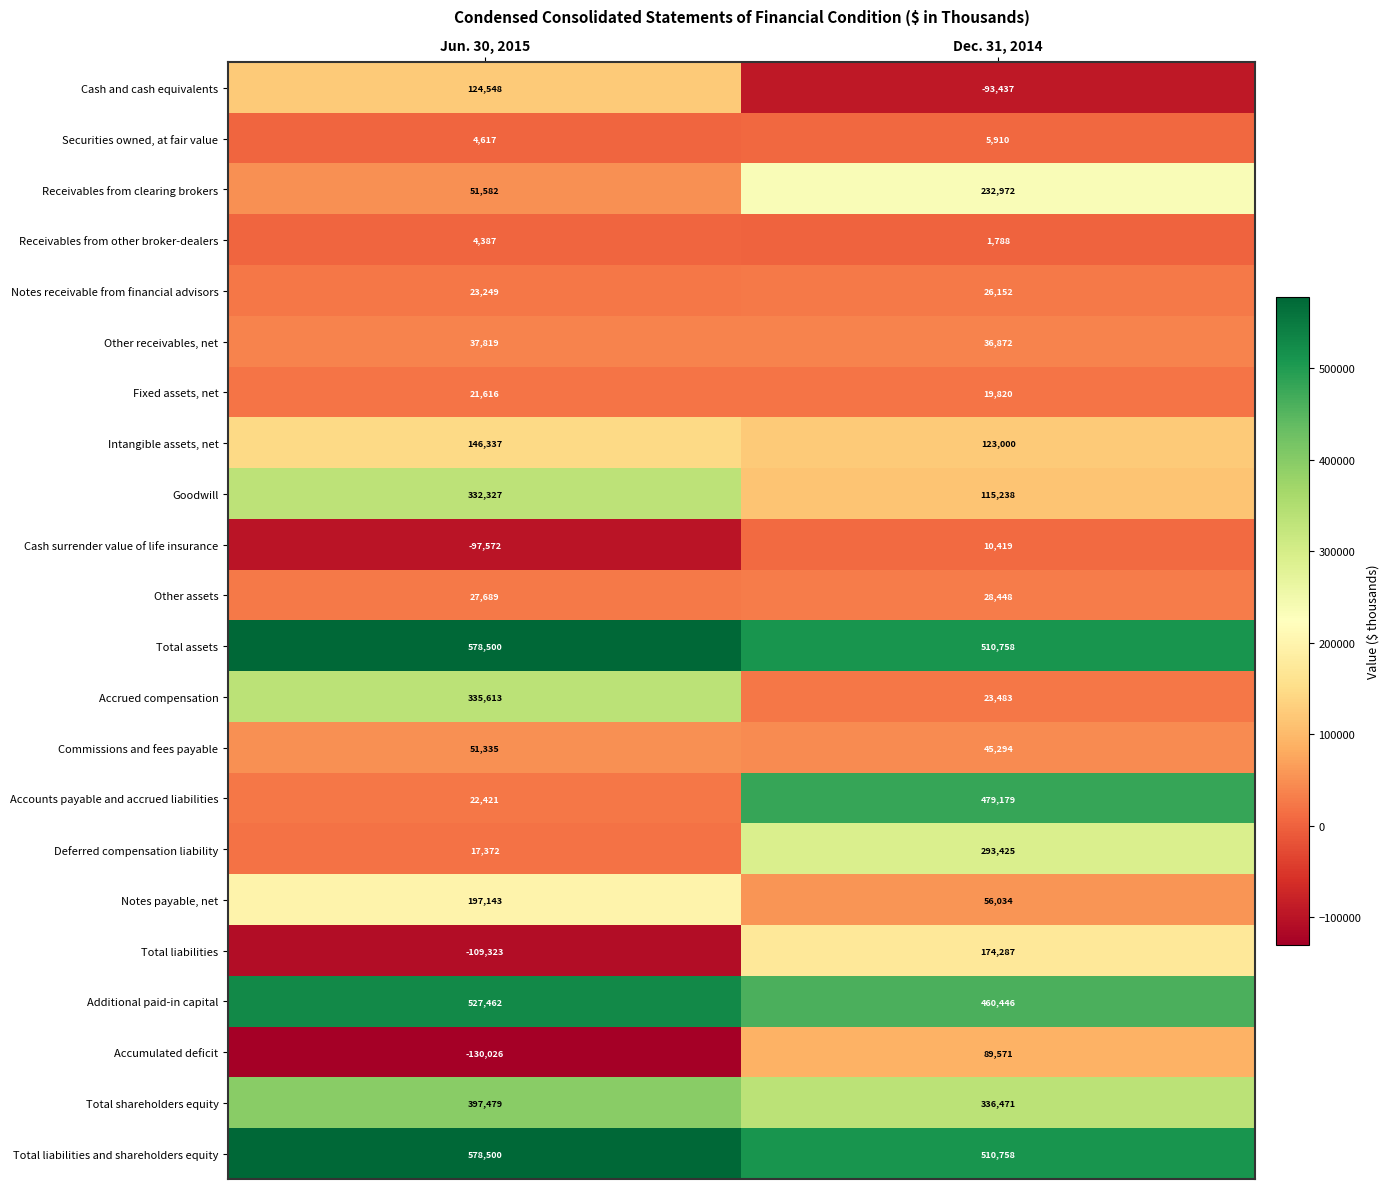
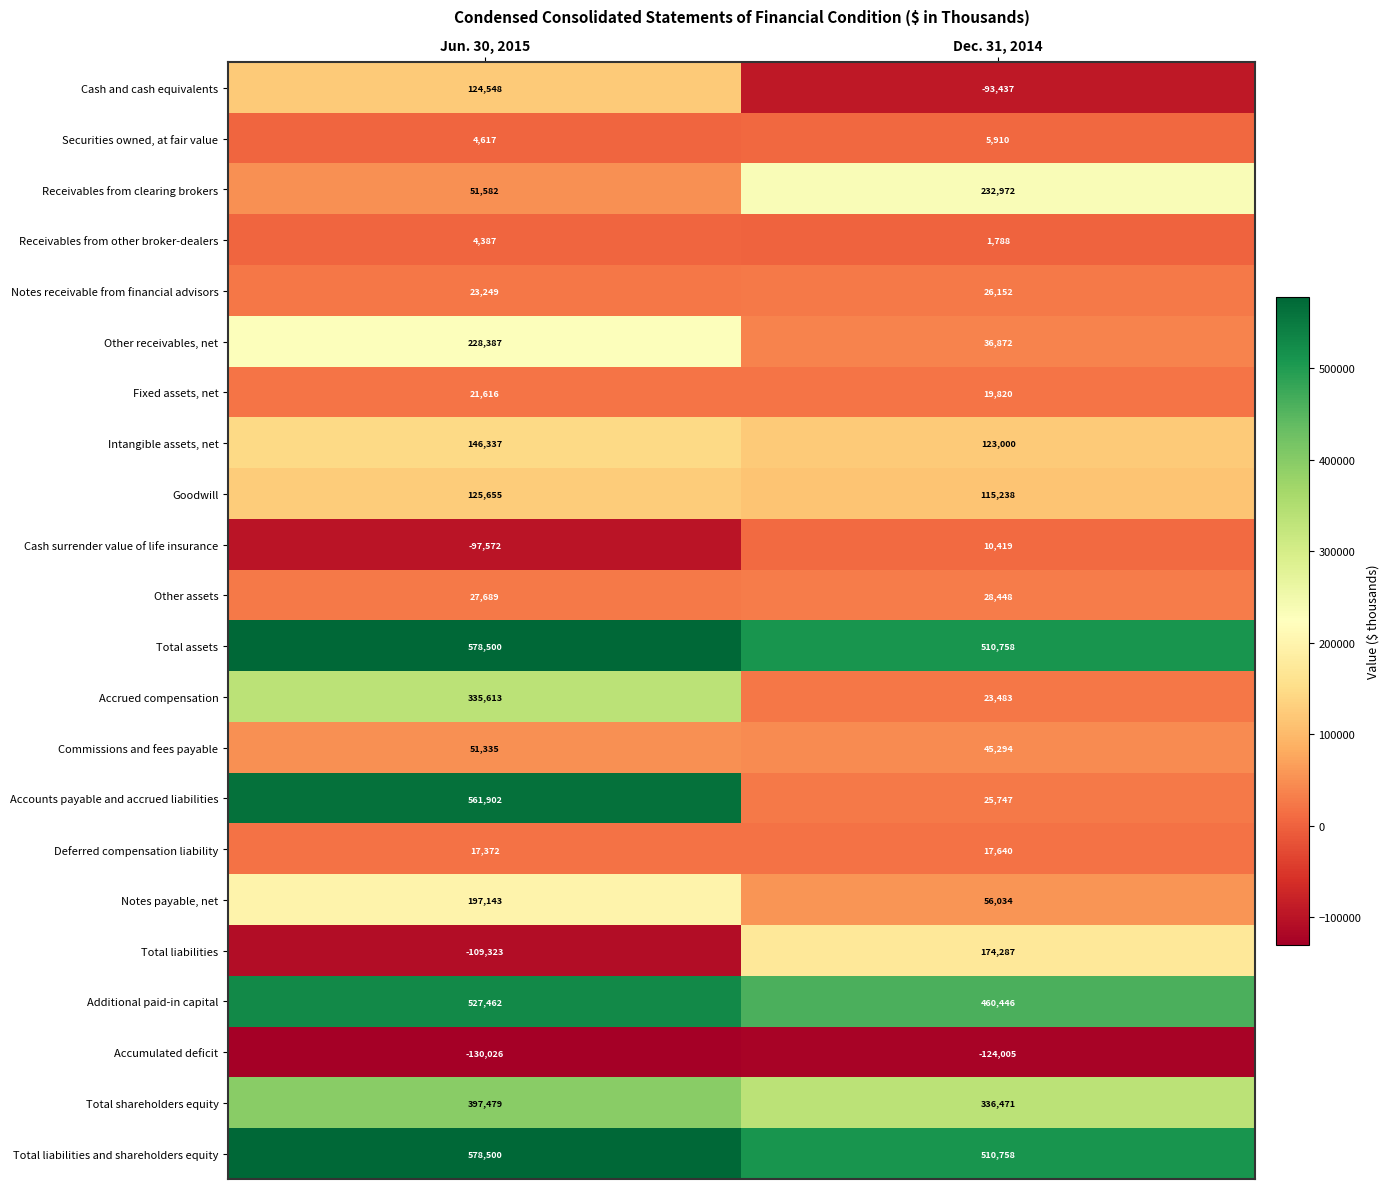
  {
    "Cash and cash equivalents": {
      "Jun. 30, 2015": "124,548",
      "Dec. 31, 2014": "-93,437"
    },
    "Securities owned, at fair value": {
      "Jun. 30, 2015": "4,617",
      "Dec. 31, 2014": "5,910"
    },
    "Receivables from clearing brokers": {
      "Jun. 30, 2015": "51,582",
      "Dec. 31, 2014": "232,972"
    },
    "Receivables from other broker-dealers": {
      "Jun. 30, 2015": "4,387",
      "Dec. 31, 2014": "1,788"
    },
    "Notes receivable from financial advisors": {
      "Jun. 30, 2015": "23,249",
      "Dec. 31, 2014": "26,152"
    },
    "Other receivables, net": {
-     "Jun. 30, 2015": "37,819",
+     "Jun. 30, 2015": "228,387",
      "Dec. 31, 2014": "36,872"
    },
    "Fixed assets, net": {
      "Jun. 30, 2015": "21,616",
      "Dec. 31, 2014": "19,820"
    },
    "Intangible assets, net": {
      "Jun. 30, 2015": "146,337",
      "Dec. 31, 2014": "123,000"
    },
    "Goodwill": {
-     "Jun. 30, 2015": "332,327",
+     "Jun. 30, 2015": "125,655",
      "Dec. 31, 2014": "115,238"
    },
    "Cash surrender value of life insurance": {
      "Jun. 30, 2015": "-97,572",
      "Dec. 31, 2014": "10,419"
    },
    "Other assets": {
      "Jun. 30, 2015": "27,689",
      "Dec. 31, 2014": "28,448"
    },
    "Total assets": {
      "Jun. 30, 2015": "578,500",
      "Dec. 31, 2014": "510,758"
    },
    "Accrued compensation": {
      "Jun. 30, 2015": "335,613",
      "Dec. 31, 2014": "23,483"
    },
    "Commissions and fees payable": {
      "Jun. 30, 2015": "51,335",
      "Dec. 31, 2014": "45,294"
    },
    "Accounts payable and accrued liabilities": {
-     "Jun. 30, 2015": "22,421",
-     "Dec. 31, 2014": "479,179"
+     "Jun. 30, 2015": "561,902",
+     "Dec. 31, 2014": "25,747"
    },
    "Deferred compensation liability": {
      "Jun. 30, 2015": "17,372",
-     "Dec. 31, 2014": "293,425"
+     "Dec. 31, 2014": "17,640"
    },
    "Notes payable, net": {
      "Jun. 30, 2015": "197,143",
      "Dec. 31, 2014": "56,034"
    },
    "Total liabilities": {
      "Jun. 30, 2015": "-109,323",
      "Dec. 31, 2014": "174,287"
    },
    "Additional paid-in capital": {
      "Jun. 30, 2015": "527,462",
      "Dec. 31, 2014": "460,446"
    },
    "Accumulated deficit": {
      "Jun. 30, 2015": "-130,026",
-     "Dec. 31, 2014": "89,571"
+     "Dec. 31, 2014": "-124,005"
    },
    "Total shareholders equity": {
      "Jun. 30, 2015": "397,479",
      "Dec. 31, 2014": "336,471"
    },
    "Total liabilities and shareholders equity": {
      "Jun. 30, 2015": "578,500",
      "Dec. 31, 2014": "510,758"
    }
  }
